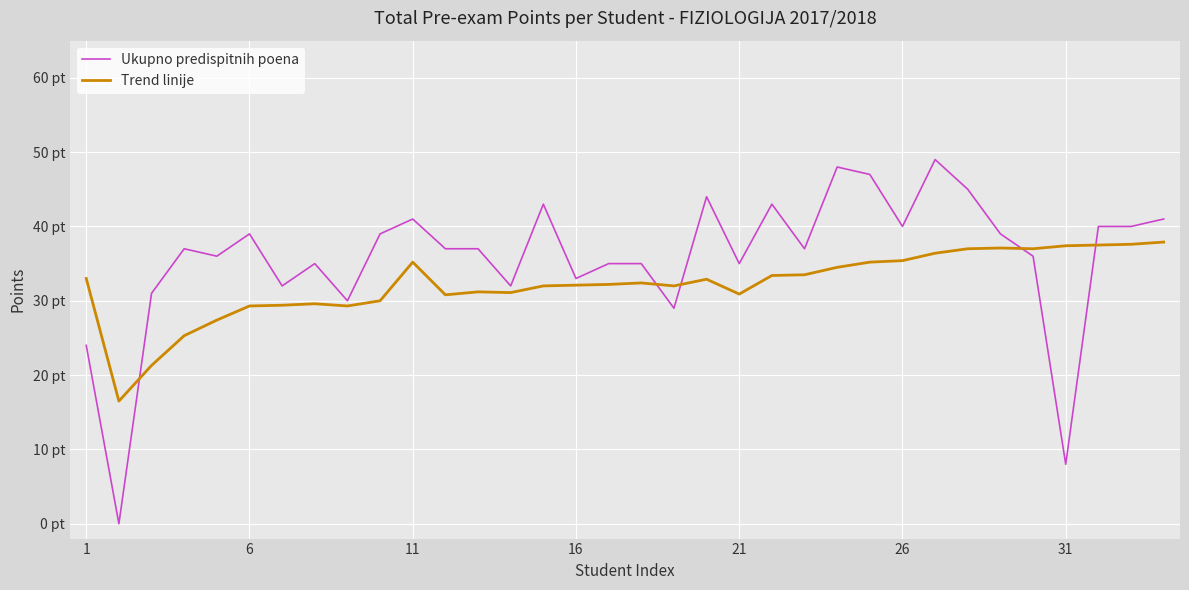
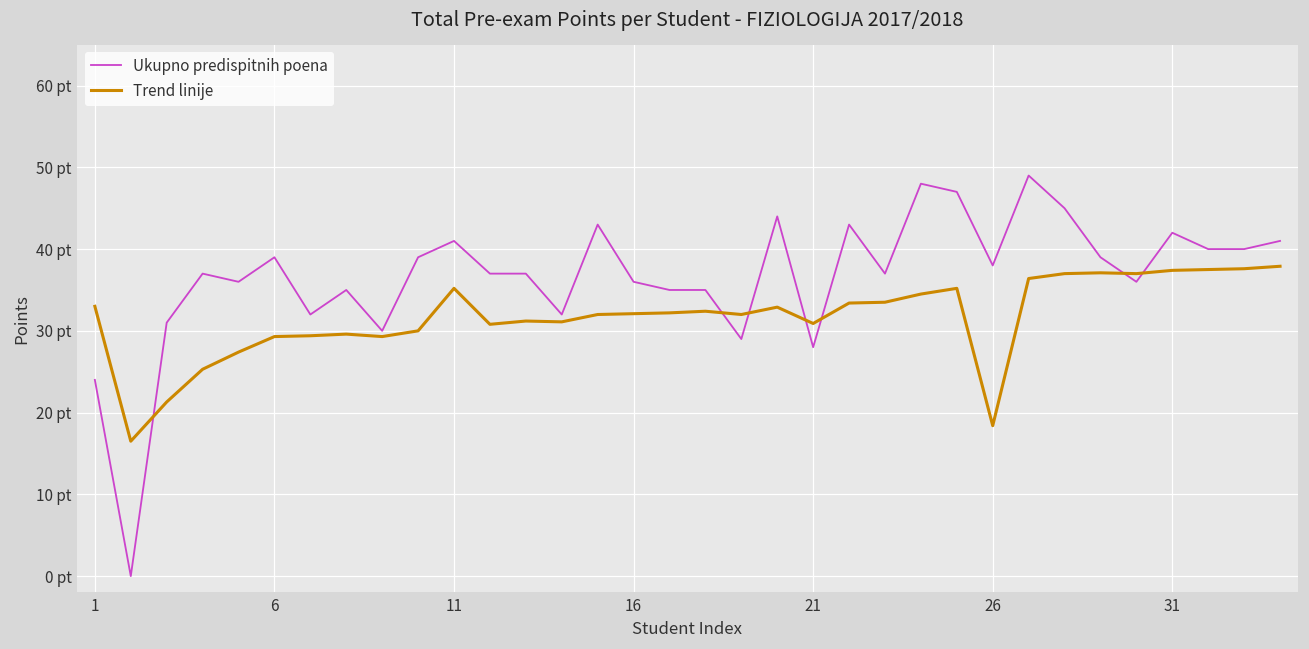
  {
    "Ukupno predispitnih poena": {
      "1": "24 pt",
      "6": "39 pt",
      "11": "41 pt",
-     "16": "33 pt",
-     "21": "35 pt",
-     "26": "40 pt",
-     "31": "8 pt"
+     "16": "36 pt",
+     "21": "28 pt",
+     "26": "38 pt",
+     "31": "42 pt"
    },
    "Trend linije": {
      "1": "33 pt",
      "6": "29 pt",
      "11": "35 pt",
      "16": "32 pt",
      "21": "31 pt",
-     "26": "35 pt",
+     "26": "18 pt",
      "31": "37 pt"
    }
  }
